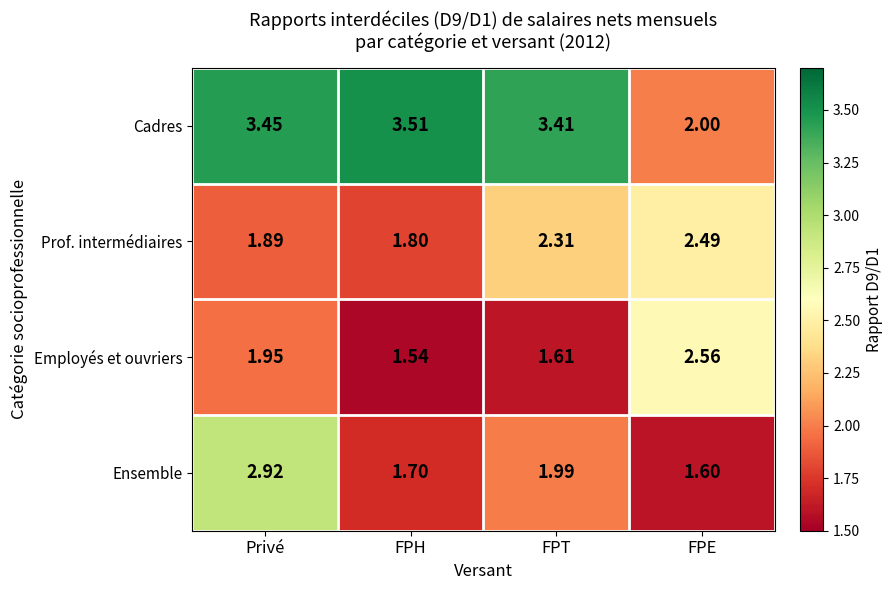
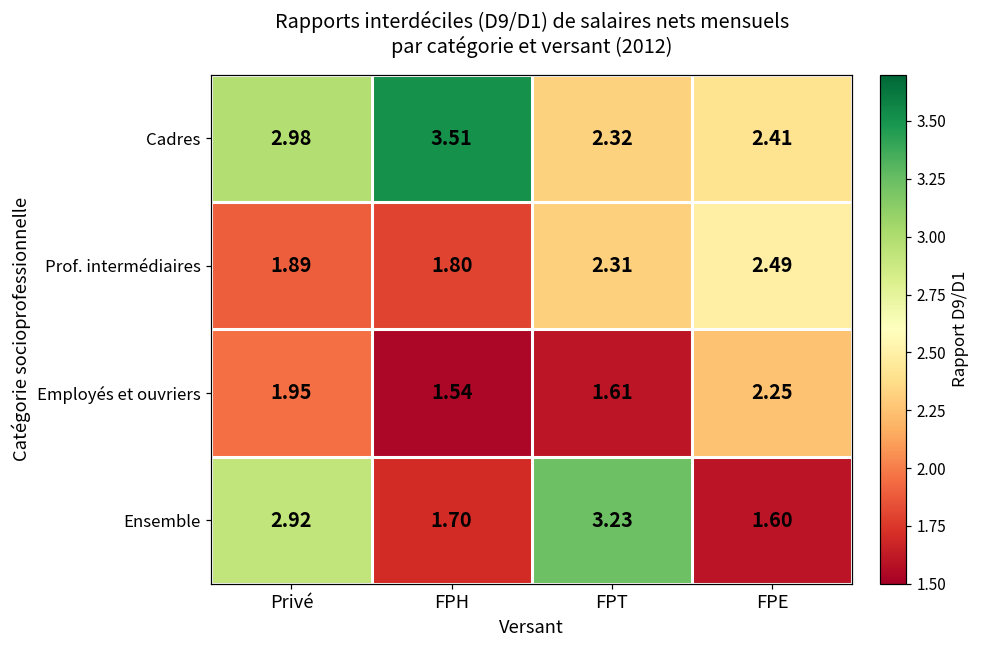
  {
    "Cadres": {
-     "Privé": 3.45,
+     "Privé": 2.98,
      "FPH": 3.51,
-     "FPT": 3.41,
-     "FPE": 2.00
+     "FPT": 2.32,
+     "FPE": 2.41
    },
    "Prof. intermédiaires": {
      "Privé": 1.89,
      "FPH": 1.80,
      "FPT": 2.31,
      "FPE": 2.49
    },
    "Employés et ouvriers": {
      "Privé": 1.95,
      "FPH": 1.54,
      "FPT": 1.61,
-     "FPE": 2.56
+     "FPE": 2.25
    },
    "Ensemble": {
      "Privé": 2.92,
      "FPH": 1.70,
-     "FPT": 1.99,
+     "FPT": 3.23,
      "FPE": 1.60
    }
  }
